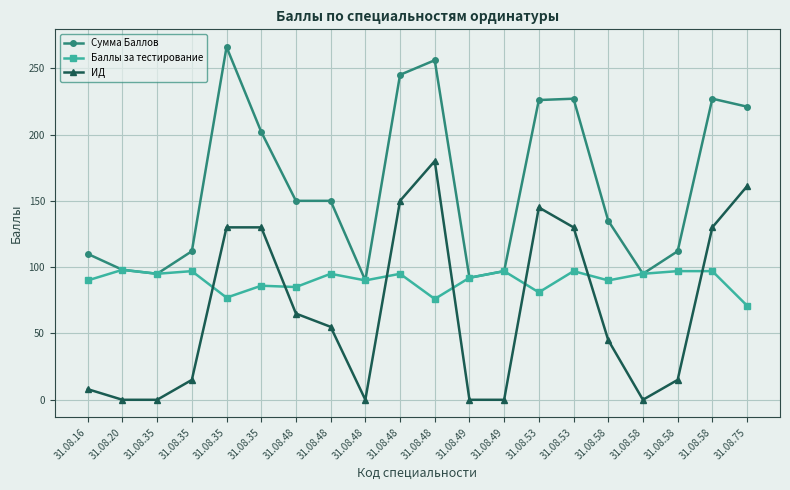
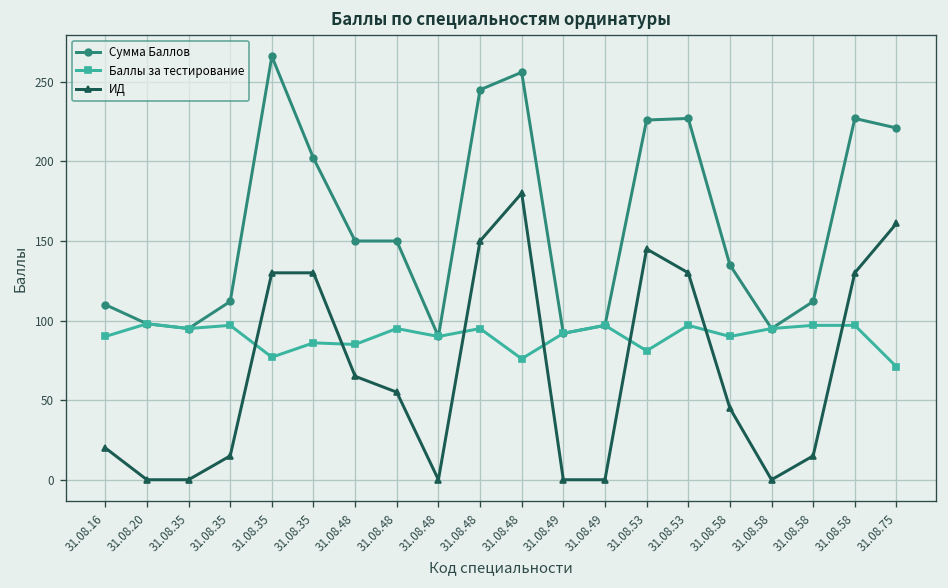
  {
    "ИД": {
-     "31.08.16": 8,
+     "31.08.16": 20,
      "31.08.20": 0,
      "31.08.75": 161
    }
  }
